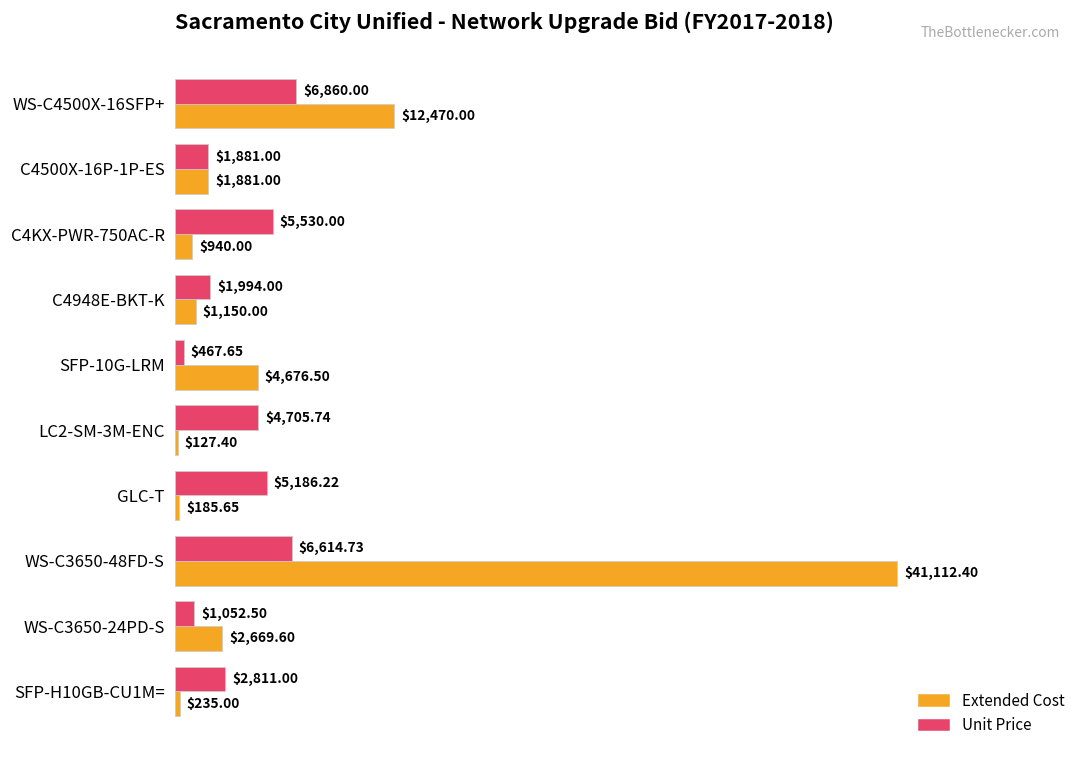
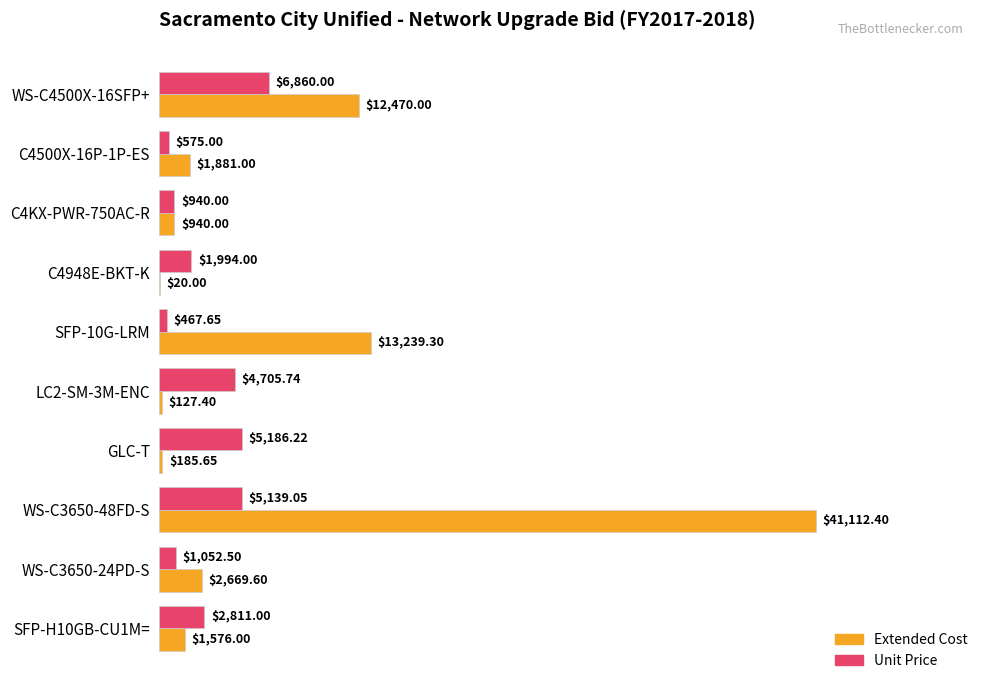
  {
    "Extended Cost": {
      "WS-C4500X-16SFP+": "$12,470.00",
      "C4500X-16P-1P-ES": "$1,881.00",
      "C4KX-PWR-750AC-R": "$940.00",
-     "C4948E-BKT-K": "$1,150.00",
-     "SFP-10G-LRM": "$4,676.50",
+     "C4948E-BKT-K": "$20.00",
+     "SFP-10G-LRM": "$13,239.30",
      "LC2-SM-3M-ENC": "$127.40",
      "GLC-T": "$185.65",
      "WS-C3650-48FD-S": "$41,112.40",
      "WS-C3650-24PD-S": "$2,669.60",
-     "SFP-H10GB-CU1M=": "$235.00"
+     "SFP-H10GB-CU1M=": "$1,576.00"
    },
    "Unit Price": {
      "WS-C4500X-16SFP+": "$6,860.00",
-     "C4500X-16P-1P-ES": "$1,881.00",
-     "C4KX-PWR-750AC-R": "$5,530.00",
+     "C4500X-16P-1P-ES": "$575.00",
+     "C4KX-PWR-750AC-R": "$940.00",
      "C4948E-BKT-K": "$1,994.00",
      "SFP-10G-LRM": "$467.65",
      "LC2-SM-3M-ENC": "$4,705.74",
      "GLC-T": "$5,186.22",
-     "WS-C3650-48FD-S": "$6,614.73",
+     "WS-C3650-48FD-S": "$5,139.05",
      "WS-C3650-24PD-S": "$1,052.50",
      "SFP-H10GB-CU1M=": "$2,811.00"
    }
  }
